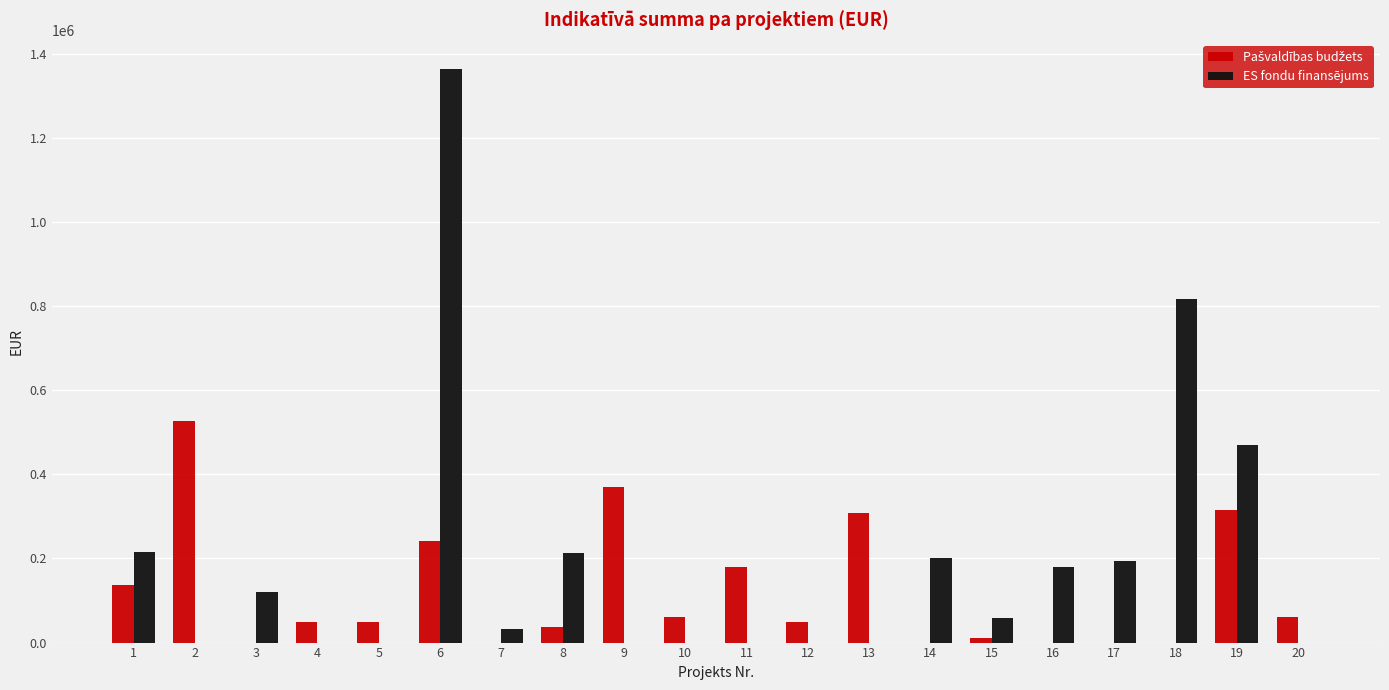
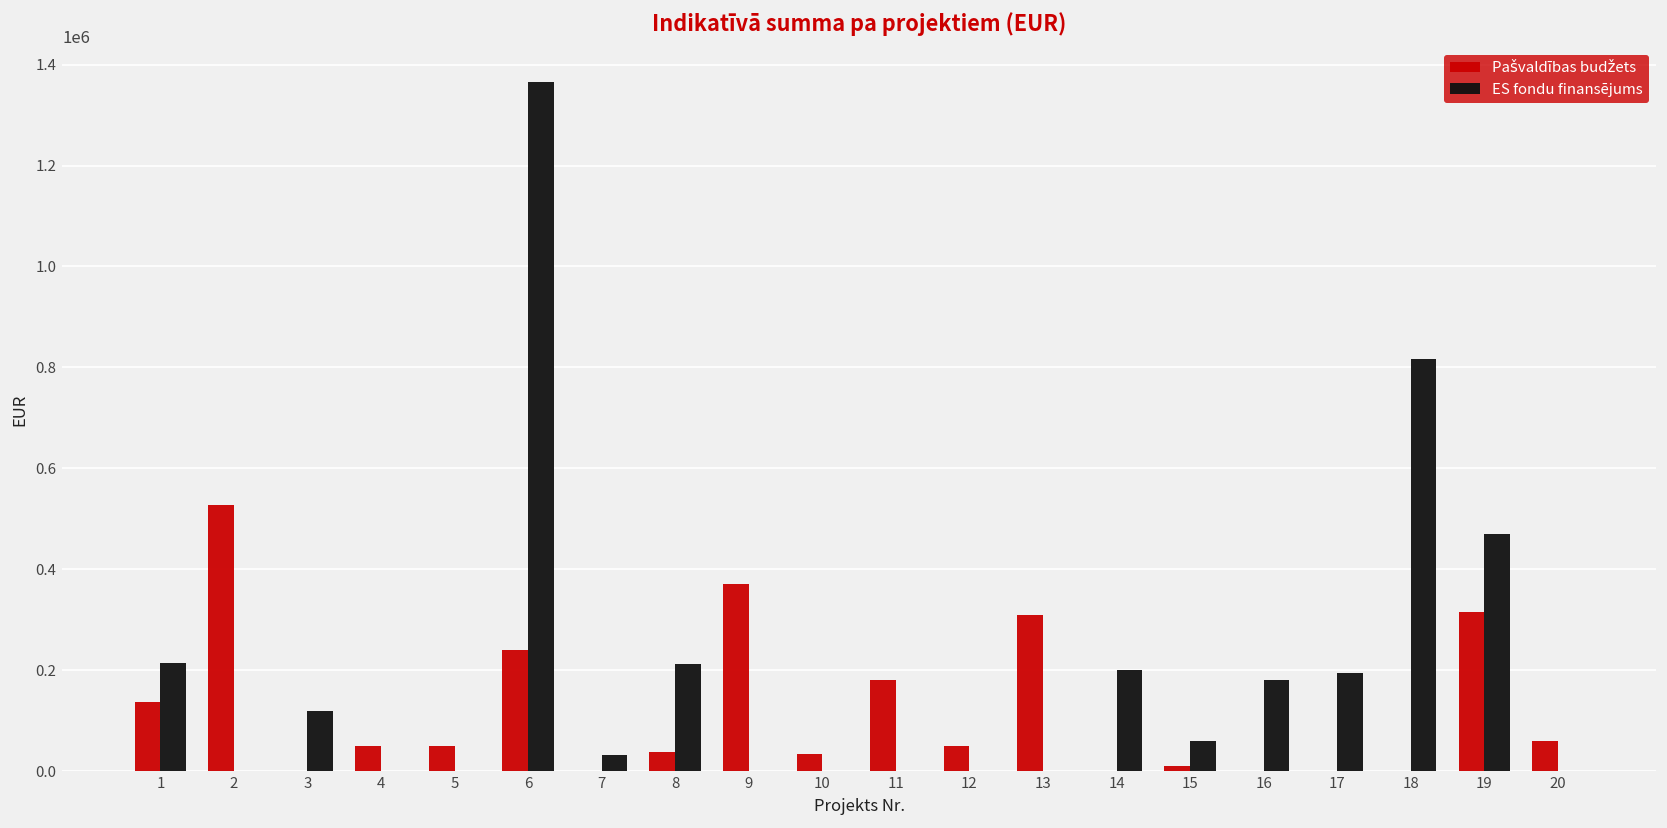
  {
    "Pašvaldības budžets": {
      "1": 140000,
      "2": 530000,
      "3": 0,
      "4": 50000,
      "5": 50000,
      "6": 240000,
      "7": 0,
      "8": 40000,
      "9": 370000,
-     "10": 60000,
+     "10": 30000,
      "11": 180000,
      "12": 50000,
      "13": 310000,
      "14": 0,
      "15": 10000,
      "16": 0,
      "17": 0,
      "18": 0,
      "19": 320000,
      "20": 60000
    },
    "ES fondu finansējums": {
      "1": 210000,
      "2": 0,
      "3": 120000,
      "4": 0,
      "5": 0,
      "6": 1370000,
      "7": 30000,
      "8": 210000,
      "9": 0,
      "10": 0,
      "11": 0,
      "12": 0,
      "13": 0,
      "14": 200000,
      "15": 60000,
      "16": 180000,
      "17": 200000,
      "18": 820000,
      "19": 470000,
      "20": 0
    }
  }
